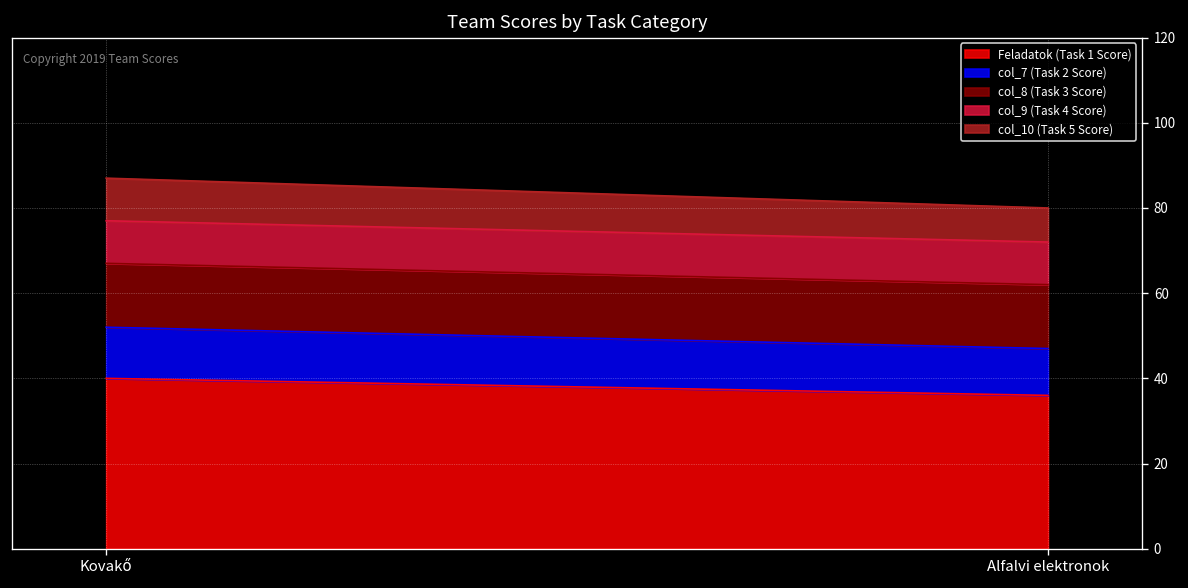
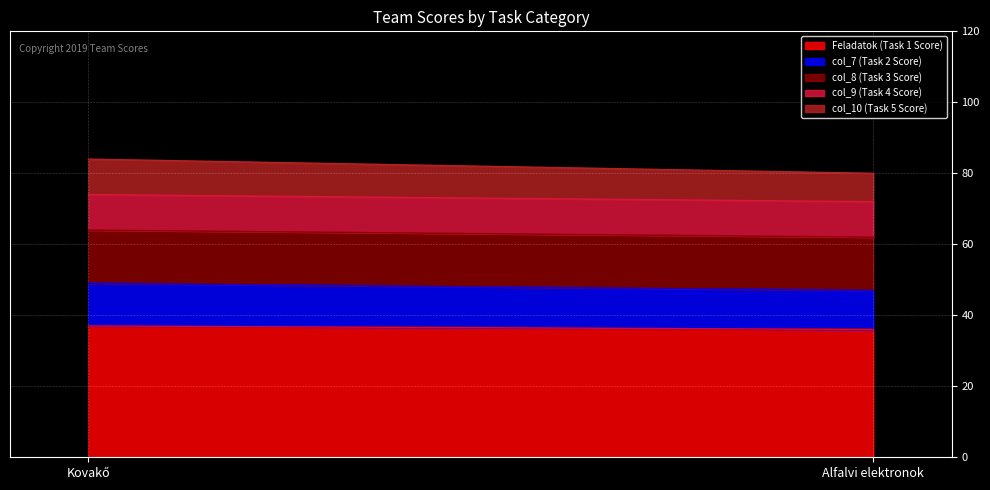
  {
    "Feladatok (Task 1 Score)": {
-     "Kovakő": 40,
+     "Kovakő": 37,
      "Alfalvi elektronok": 36
    },
    "col_7 (Task 2 Score)": {
      "Kovakő": 12,
      "Alfalvi elektronok": 11
    },
    "col_8 (Task 3 Score)": {
      "Kovakő": 15,
      "Alfalvi elektronok": 15
    }
  }
